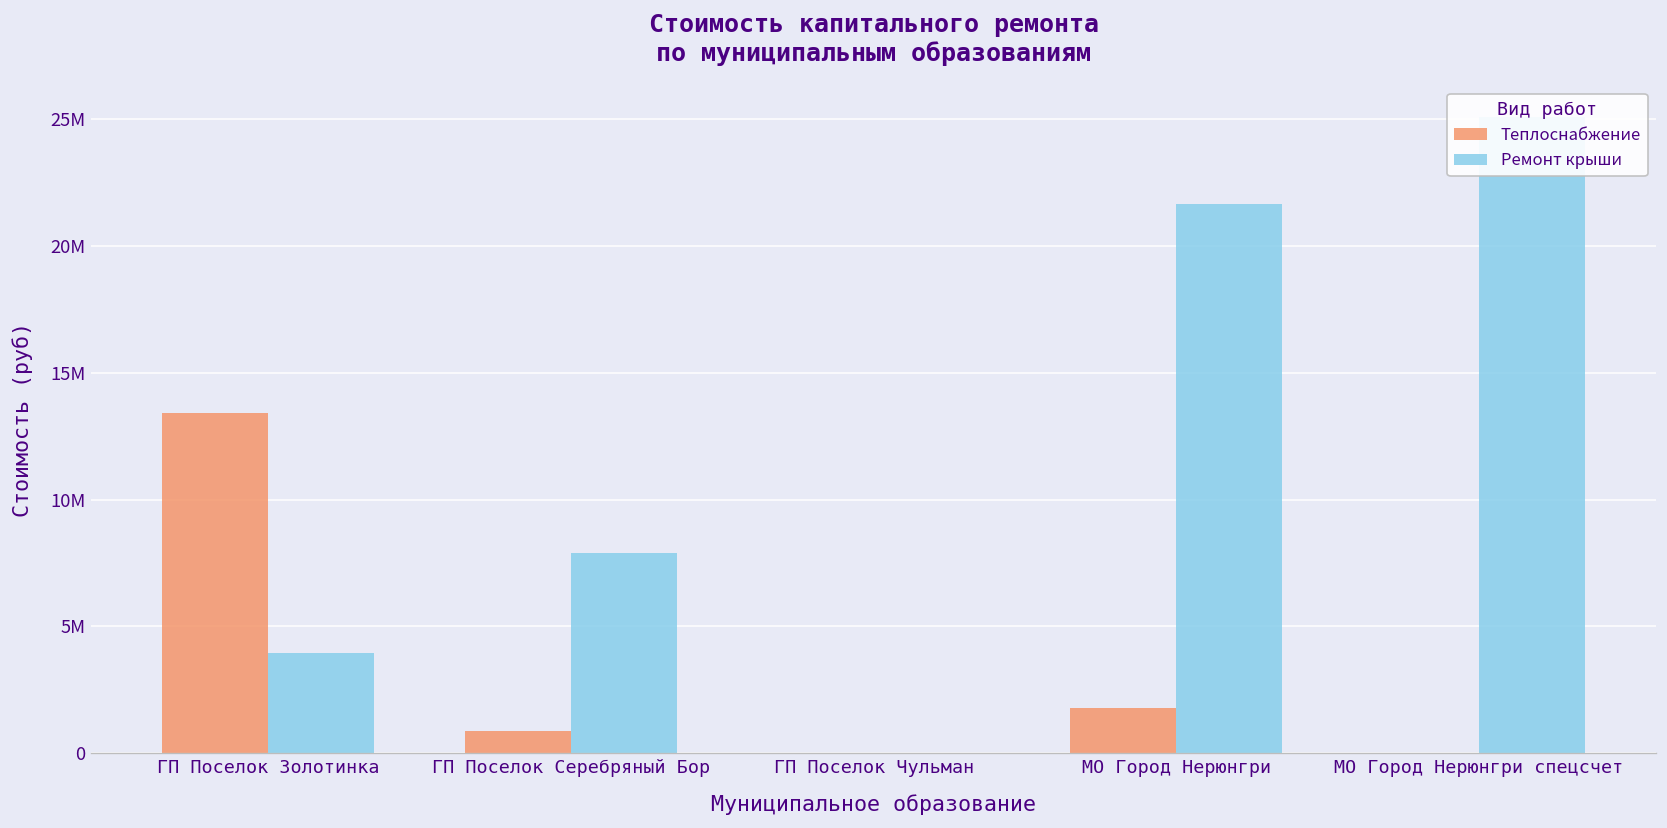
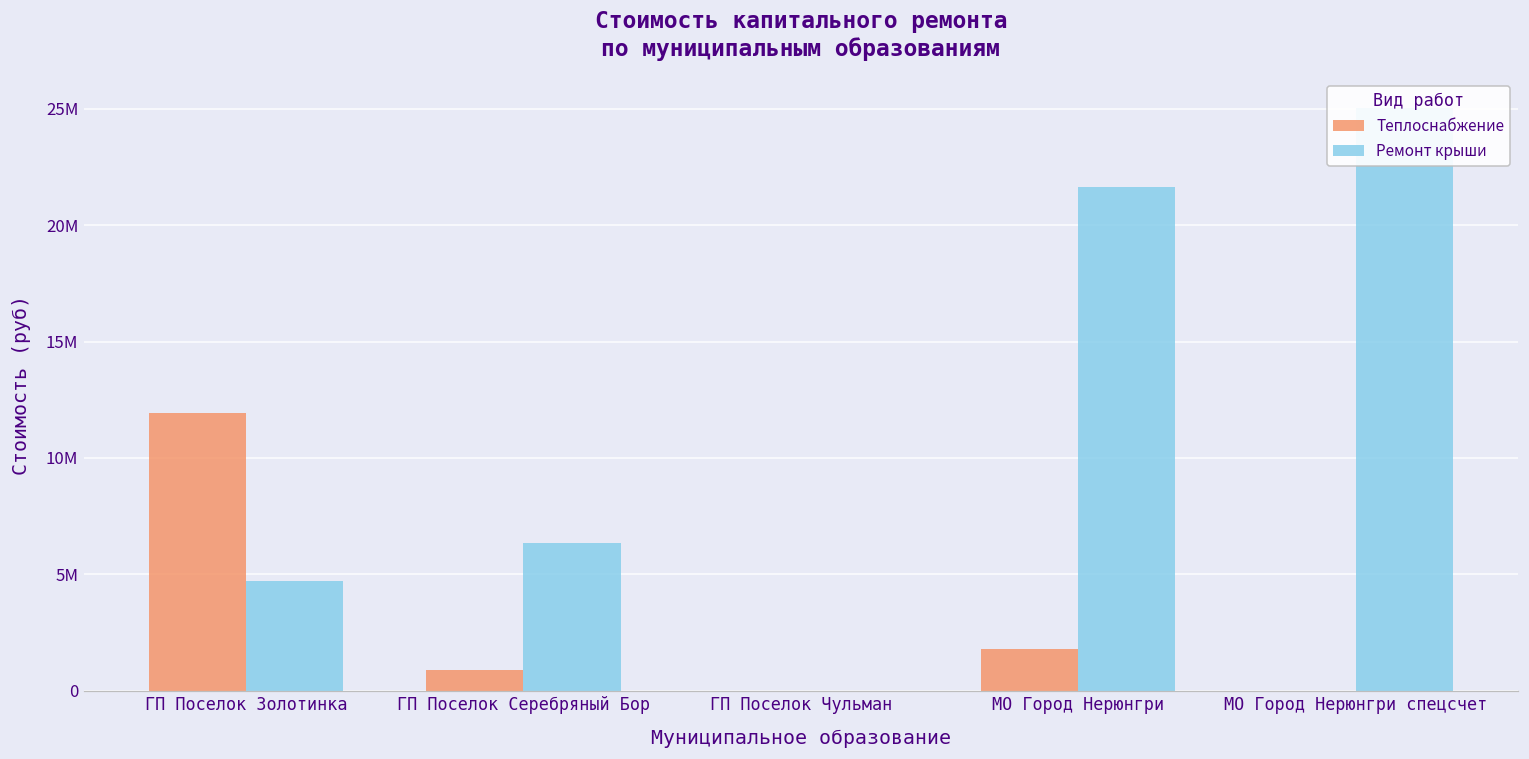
  {
    "Теплоснабжение": {
-     "ГП Поселок Золотинка": 13400000,
+     "ГП Поселок Золотинка": 11900000,
      "ГП Поселок Серебряный Бор": 900000,
      "ГП Поселок Чульман": 0,
      "МО Город Нерюнгри": 1800000,
      "МО Город Нерюнгри спецсчет": 0
    },
    "Ремонт крыши": {
-     "ГП Поселок Золотинка": 3900000,
-     "ГП Поселок Серебряный Бор": 7900000,
+     "ГП Поселок Золотинка": 4700000,
+     "ГП Поселок Серебряный Бор": 6300000,
      "ГП Поселок Чульман": 0,
      "МО Город Нерюнгри": 21600000
    }
  }
